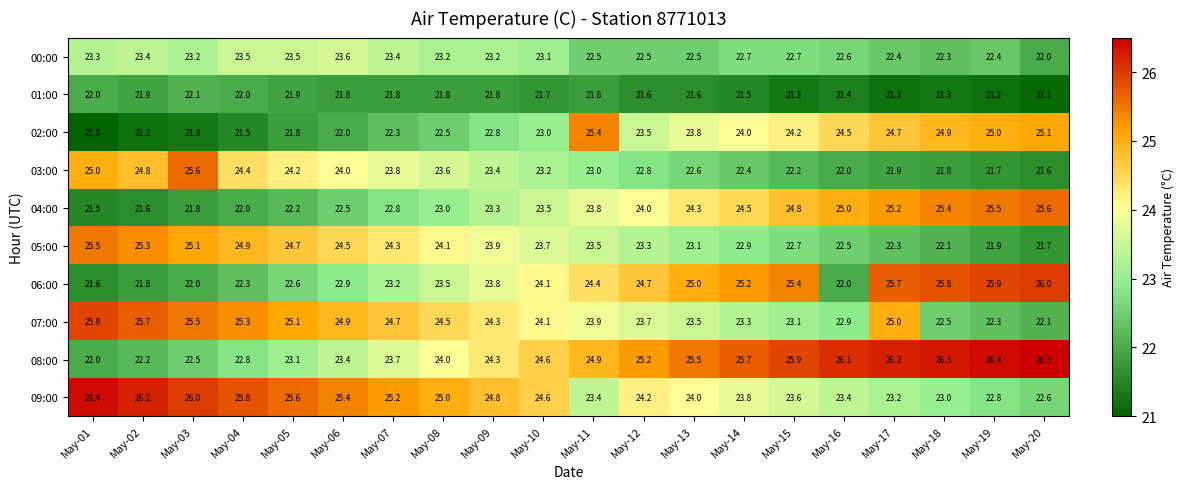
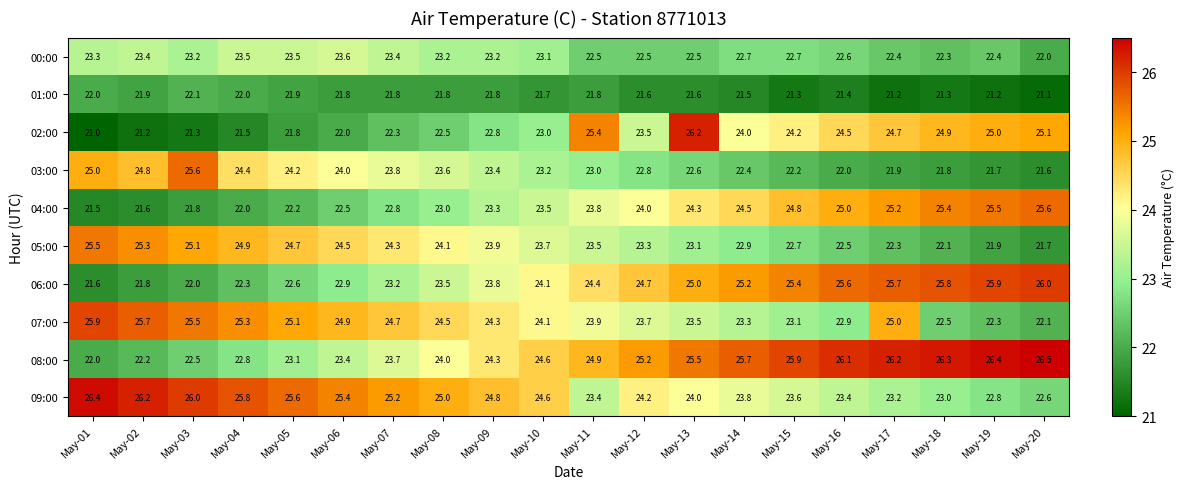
  {
    "00:00": {
      "May-01": 23.3,
      "May-02": 23.4,
      "May-03": 23.2,
      "May-04": 23.5,
      "May-05": 23.5,
      "May-06": 23.6,
      "May-07": 23.4,
      "May-08": 23.2,
      "May-09": 23.2,
      "May-10": 23.1,
      "May-11": 22.5,
      "May-12": 22.5,
      "May-13": 22.5,
      "May-14": 22.7,
      "May-15": 22.7,
      "May-16": 22.6,
      "May-17": 22.4,
      "May-18": 22.3,
      "May-19": 22.4,
      "May-20": 22.0
    },
    "01:00": {
      "May-01": 22.0,
      "May-02": 21.9,
      "May-03": 22.1,
      "May-04": 22.0,
      "May-05": 21.9,
      "May-06": 21.8,
      "May-07": 21.8,
      "May-08": 21.8,
      "May-09": 21.8,
      "May-10": 21.7,
      "May-11": 21.8,
      "May-12": 21.6,
      "May-13": 21.6,
      "May-14": 21.5,
      "May-15": 21.3,
      "May-16": 21.4,
      "May-17": 21.2,
      "May-18": 21.3,
      "May-19": 21.2,
      "May-20": 21.1
    },
    "02:00": {
      "May-01": 21.0,
      "May-02": 21.2,
      "May-03": 21.3,
      "May-04": 21.5,
      "May-05": 21.8,
      "May-06": 22.0,
      "May-07": 22.3,
      "May-08": 22.5,
      "May-09": 22.8,
      "May-10": 23.0,
      "May-11": 25.4,
      "May-12": 23.5,
-     "May-13": 23.8,
+     "May-13": 26.2,
      "May-14": 24.0,
      "May-15": 24.2,
      "May-16": 24.5,
      "May-17": 24.7,
      "May-18": 24.9,
      "May-19": 25.0,
      "May-20": 25.1
    },
    "03:00": {
      "May-01": 25.0,
      "May-02": 24.8,
      "May-03": 25.6,
      "May-04": 24.4,
      "May-05": 24.2,
      "May-06": 24.0,
      "May-07": 23.8,
      "May-08": 23.6,
      "May-09": 23.4,
      "May-10": 23.2,
      "May-11": 23.0,
      "May-12": 22.8,
      "May-13": 22.6,
      "May-14": 22.4,
      "May-15": 22.2,
      "May-16": 22.0,
      "May-17": 21.9,
      "May-18": 21.8,
      "May-19": 21.7,
      "May-20": 21.6
    },
    "04:00": {
      "May-01": 21.5,
      "May-02": 21.6,
      "May-03": 21.8,
      "May-04": 22.0,
      "May-05": 22.2,
      "May-06": 22.5,
      "May-07": 22.8,
      "May-08": 23.0,
      "May-09": 23.3,
      "May-10": 23.5,
      "May-11": 23.8,
      "May-12": 24.0,
      "May-13": 24.3,
      "May-14": 24.5,
      "May-15": 24.8,
      "May-16": 25.0,
      "May-17": 25.2,
      "May-18": 25.4,
      "May-19": 25.5,
      "May-20": 25.6
    },
    "05:00": {
      "May-01": 25.5,
      "May-02": 25.3,
      "May-03": 25.1,
      "May-04": 24.9,
      "May-05": 24.7,
      "May-06": 24.5,
      "May-07": 24.3,
      "May-08": 24.1,
      "May-09": 23.9,
      "May-10": 23.7,
      "May-11": 23.5,
      "May-12": 23.3,
      "May-13": 23.1,
      "May-14": 22.9,
      "May-15": 22.7,
      "May-16": 22.5,
      "May-17": 22.3,
      "May-18": 22.1,
      "May-19": 21.9,
      "May-20": 21.7
    },
    "06:00": {
      "May-01": 21.6,
      "May-02": 21.8,
      "May-03": 22.0,
      "May-04": 22.3,
      "May-05": 22.6,
      "May-06": 22.9,
      "May-07": 23.2,
      "May-08": 23.5,
      "May-09": 23.8,
      "May-10": 24.1,
      "May-11": 24.4,
      "May-12": 24.7,
      "May-13": 25.0,
      "May-14": 25.2,
      "May-15": 25.4,
-     "May-16": 22.0,
+     "May-16": 25.6,
      "May-17": 25.7,
      "May-18": 25.8,
      "May-19": 25.9,
      "May-20": 26.0
    },
    "07:00": {
      "May-01": 25.9,
      "May-02": 25.7,
      "May-03": 25.5,
      "May-04": 25.3,
      "May-05": 25.1,
      "May-06": 24.9,
      "May-07": 24.7,
      "May-08": 24.5,
      "May-09": 24.3,
      "May-10": 24.1,
      "May-11": 23.9,
      "May-12": 23.7,
      "May-13": 23.5,
      "May-14": 23.3,
      "May-15": 23.1,
      "May-16": 22.9,
      "May-17": 25.0,
      "May-18": 22.5,
      "May-19": 22.3,
      "May-20": 22.1
    },
    "08:00": {
      "May-01": 22.0,
      "May-02": 22.2,
      "May-03": 22.5,
      "May-04": 22.8,
      "May-05": 23.1,
      "May-06": 23.4,
      "May-07": 23.7,
      "May-08": 24.0,
      "May-09": 24.3,
      "May-10": 24.6,
      "May-11": 24.9,
      "May-12": 25.2,
      "May-13": 25.5,
      "May-14": 25.7,
      "May-15": 25.9,
      "May-16": 26.1,
      "May-17": 26.2,
      "May-18": 26.3,
      "May-19": 26.4,
      "May-20": 26.5
    },
    "09:00": {
      "May-01": 26.4,
      "May-02": 26.2,
      "May-03": 26.0,
      "May-04": 25.8,
      "May-05": 25.6,
      "May-06": 25.4,
      "May-07": 25.2,
      "May-08": 25.0,
      "May-09": 24.8,
      "May-10": 24.6,
      "May-11": 23.4,
      "May-12": 24.2,
      "May-13": 24.0,
      "May-14": 23.8,
      "May-15": 23.6,
      "May-16": 23.4,
      "May-17": 23.2,
      "May-18": 23.0,
      "May-19": 22.8,
      "May-20": 22.6
    }
  }
